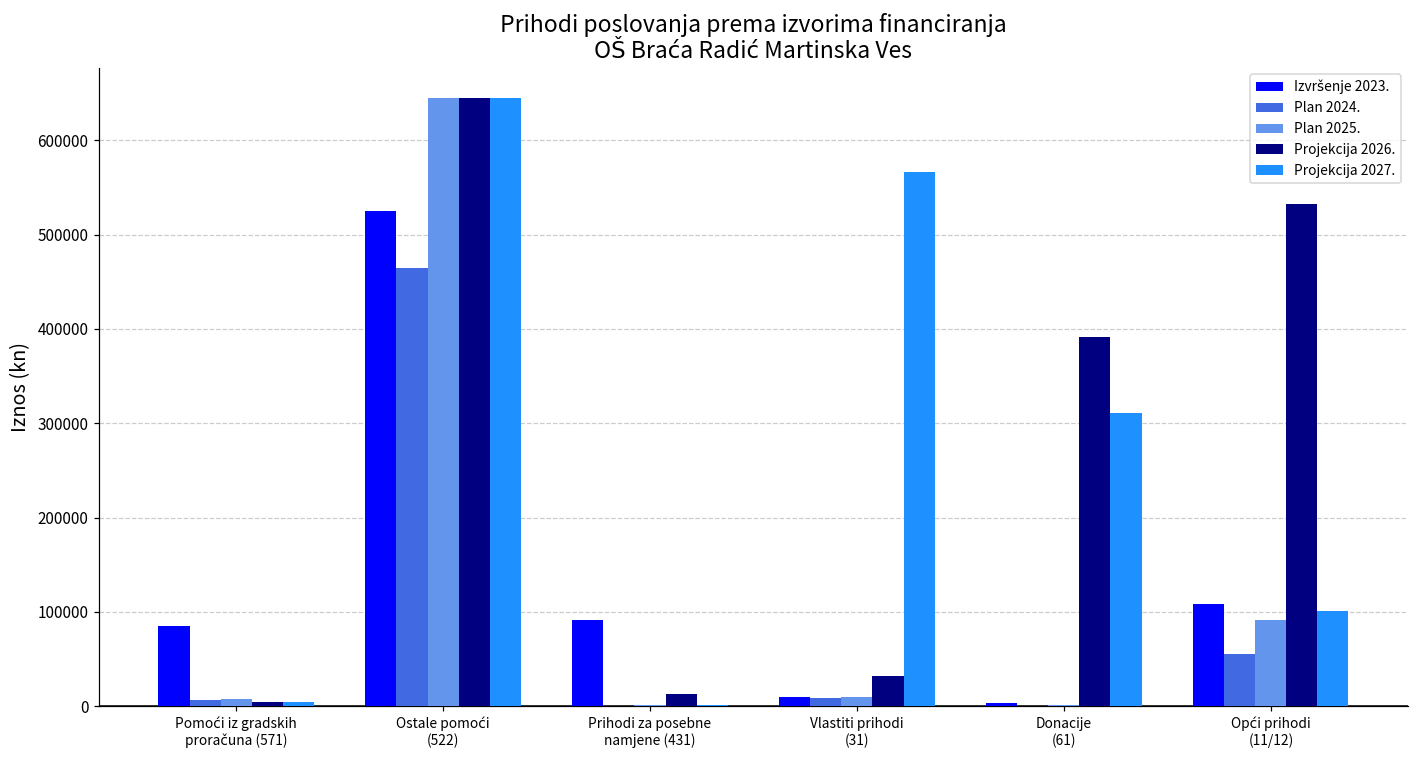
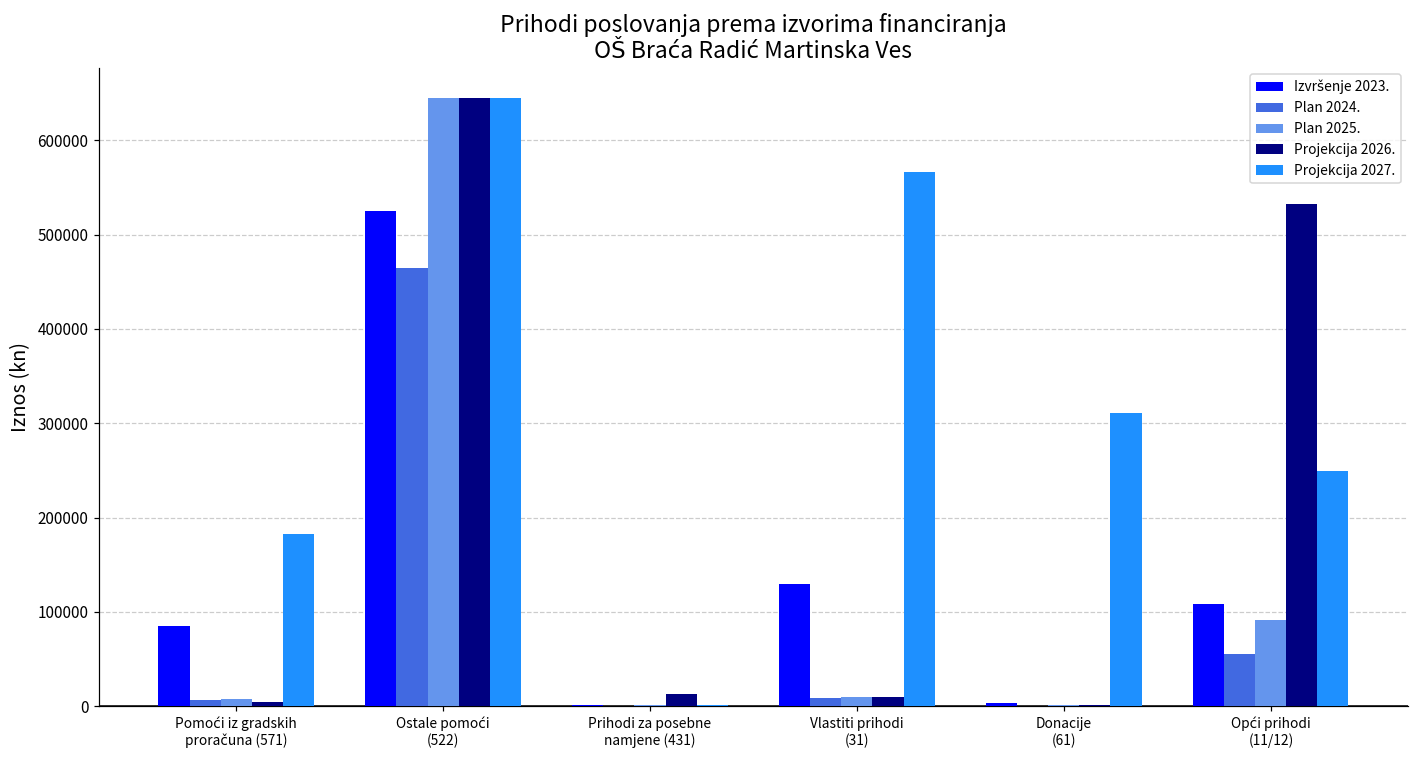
  {
    "Izvršenje 2023.": {
      "Pomoći iz gradskih proračuna (571)": 90000,
      "Ostale pomoći (522)": 530000,
-     "Prihodi za posebne namjene (431)": 90000,
-     "Vlastiti prihodi (31)": 10000,
+     "Prihodi za posebne namjene (431)": 0,
+     "Vlastiti prihodi (31)": 130000,
      "Donacije (61)": 0,
      "Opći prihodi (11/12)": 110000
    },
    "Projekcija 2026.": {
      "Pomoći iz gradskih proračuna (571)": 0,
      "Ostale pomoći (522)": 650000,
      "Prihodi za posebne namjene (431)": 10000,
-     "Vlastiti prihodi (31)": 30000,
-     "Donacije (61)": 390000,
+     "Vlastiti prihodi (31)": 10000,
+     "Donacije (61)": 0,
      "Opći prihodi (11/12)": 530000
    },
    "Projekcija 2027.": {
-     "Pomoći iz gradskih proračuna (571)": 0,
+     "Pomoći iz gradskih proračuna (571)": 180000,
      "Ostale pomoći (522)": 650000,
      "Vlastiti prihodi (31)": 570000,
      "Donacije (61)": 310000,
-     "Opći prihodi (11/12)": 100000
+     "Opći prihodi (11/12)": 250000
    }
  }
